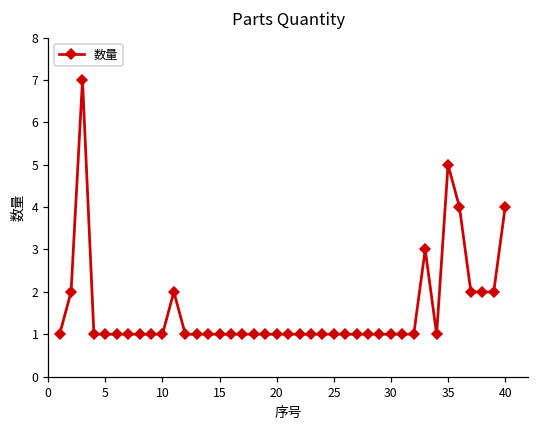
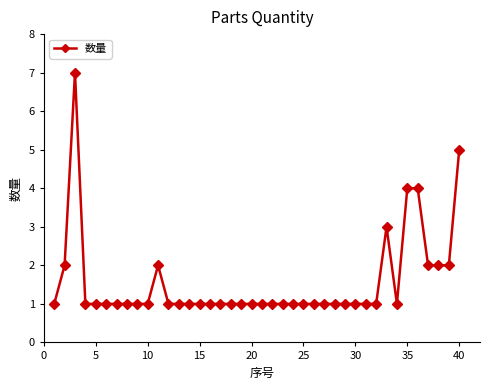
  {
    "5": 1,
    "10": 1,
    "15": 1,
    "20": 1,
    "25": 1,
    "30": 1,
-   "35": 5,
-   "40": 4
+   "35": 4,
+   "40": 5
  }
